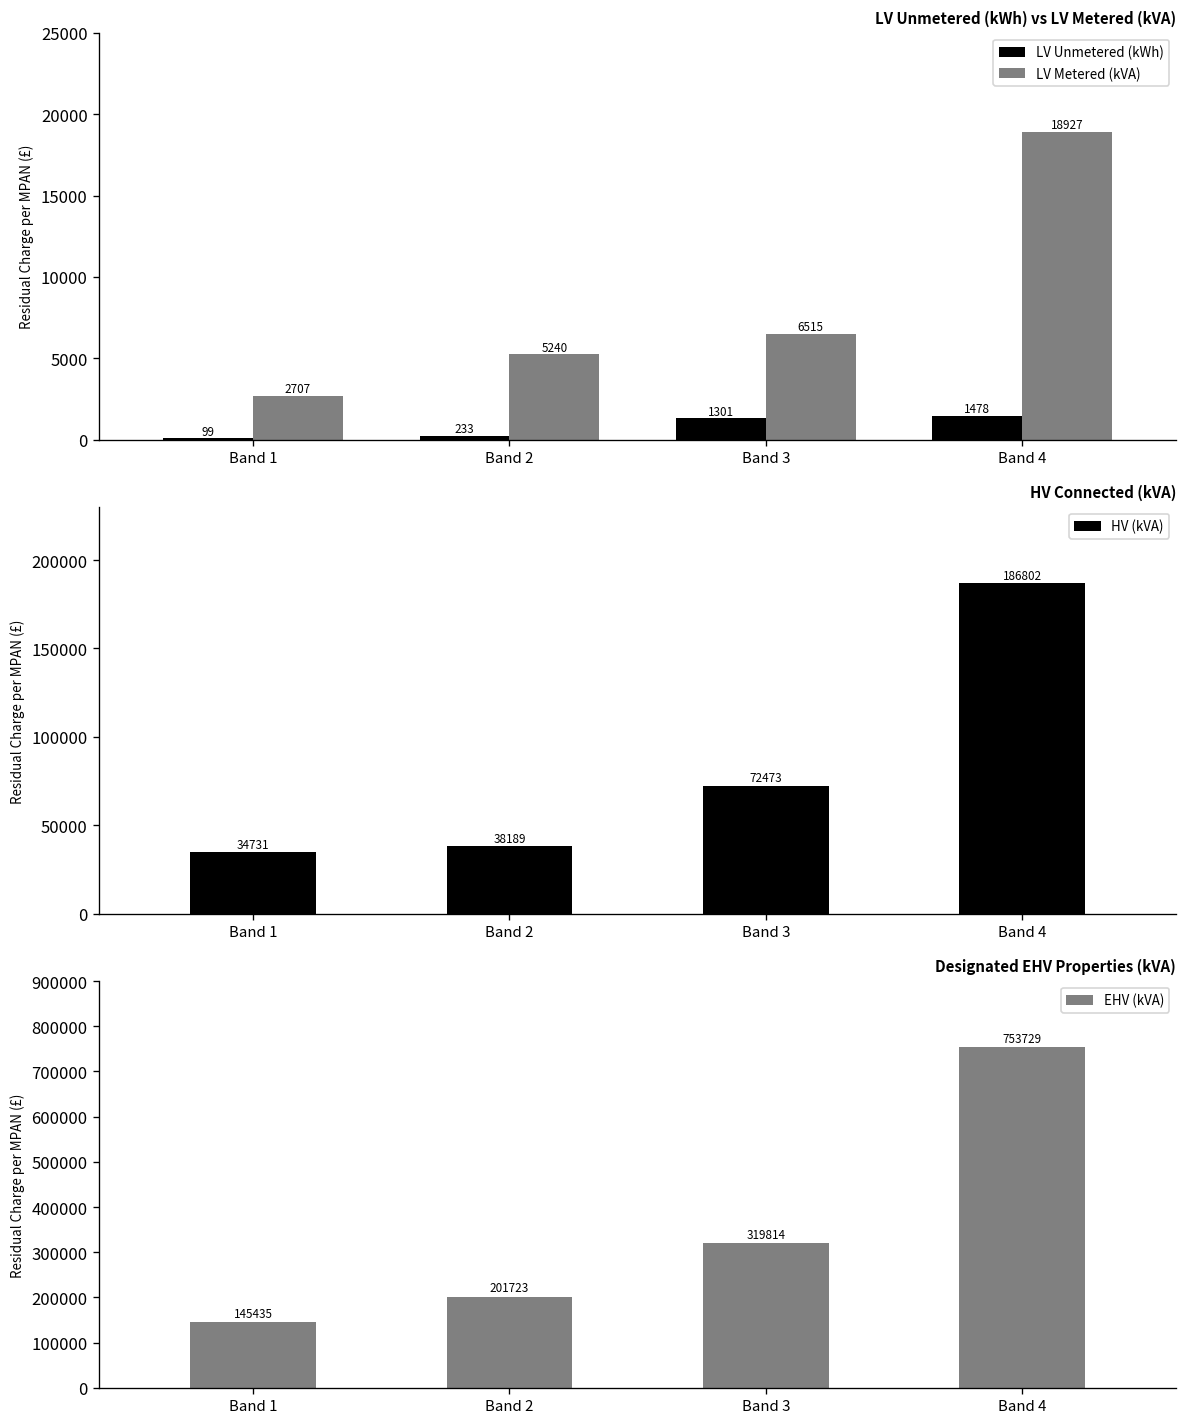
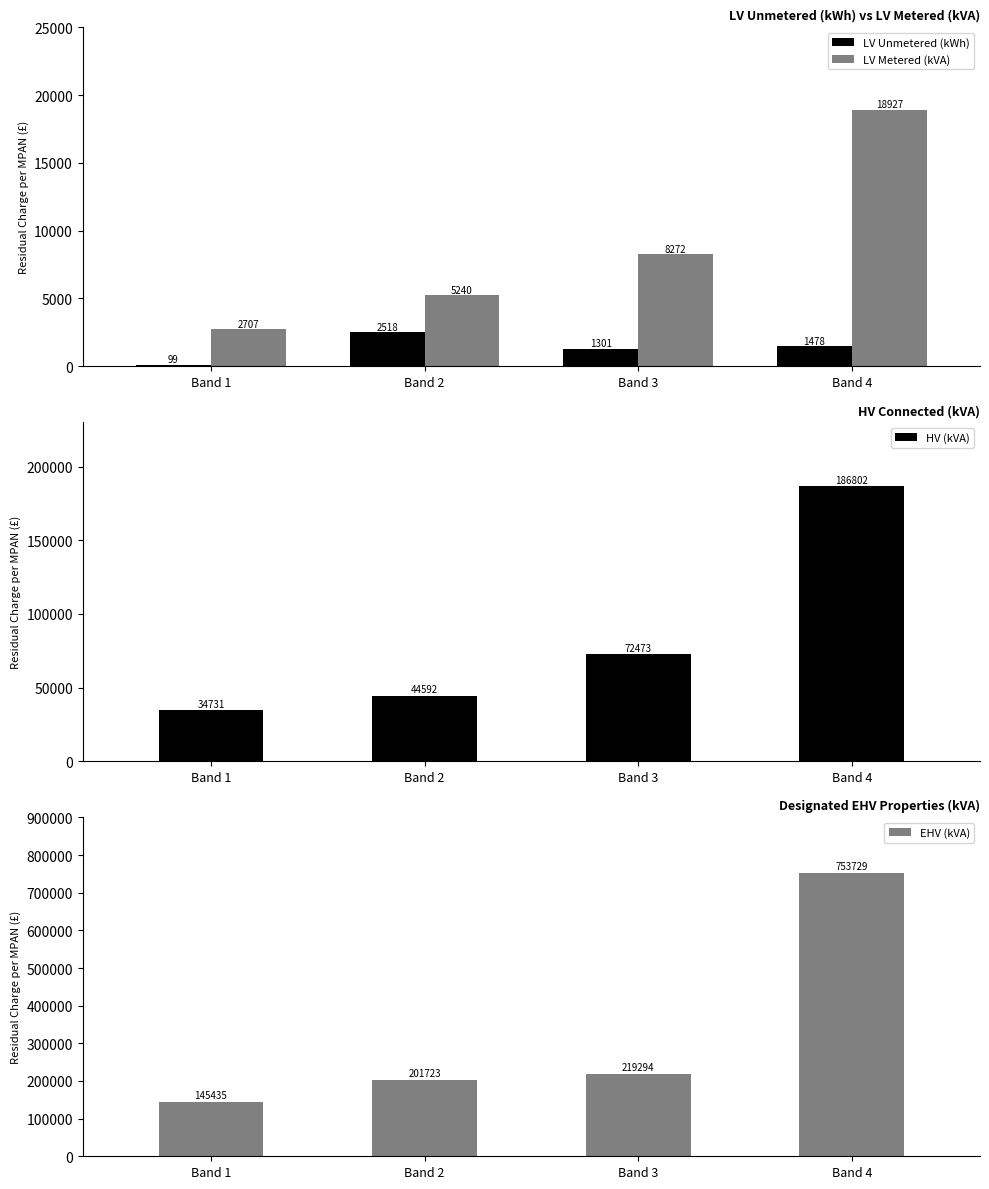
  {
    "LV Unmetered (kWh) vs LV Metered (kVA)": {
      "LV Unmetered (kWh)": {
        "Band 1": 99,
-       "Band 2": 233,
+       "Band 2": 2518,
        "Band 3": 1301,
        "Band 4": 1478
      },
      "LV Metered (kVA)": {
        "Band 1": 2707,
        "Band 2": 5240,
-       "Band 3": 6515,
+       "Band 3": 8272,
        "Band 4": 18927
      }
    },
    "HV Connected (kVA)": {
      "Band 1": 34731,
-     "Band 2": 38189,
+     "Band 2": 44592,
      "Band 3": 72473,
      "Band 4": 186802
    },
    "Designated EHV Properties (kVA)": {
      "Band 1": 145435,
      "Band 2": 201723,
-     "Band 3": 319814,
+     "Band 3": 219294,
      "Band 4": 753729
    }
  }
